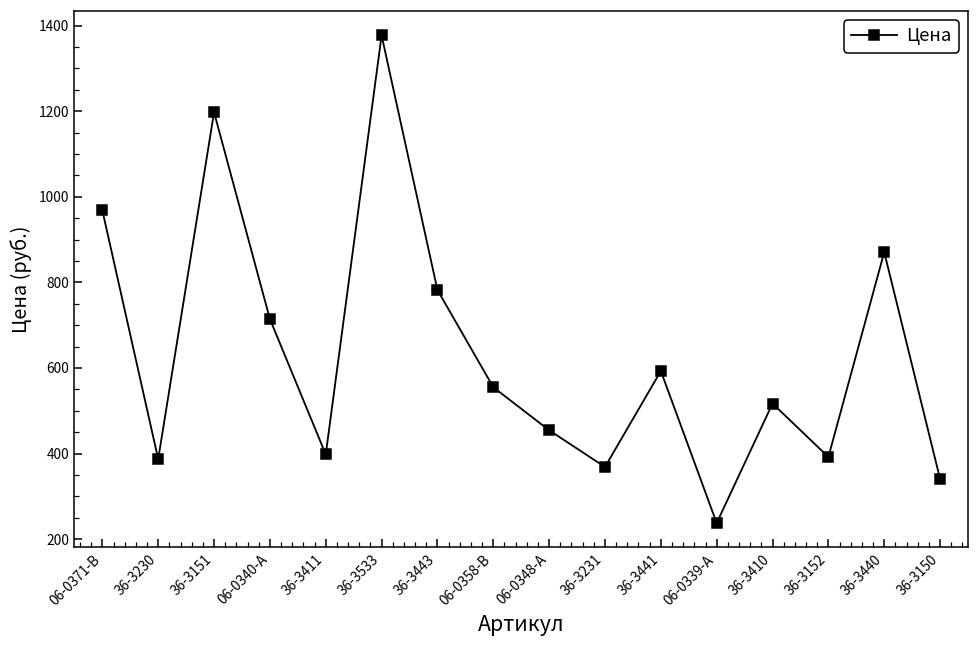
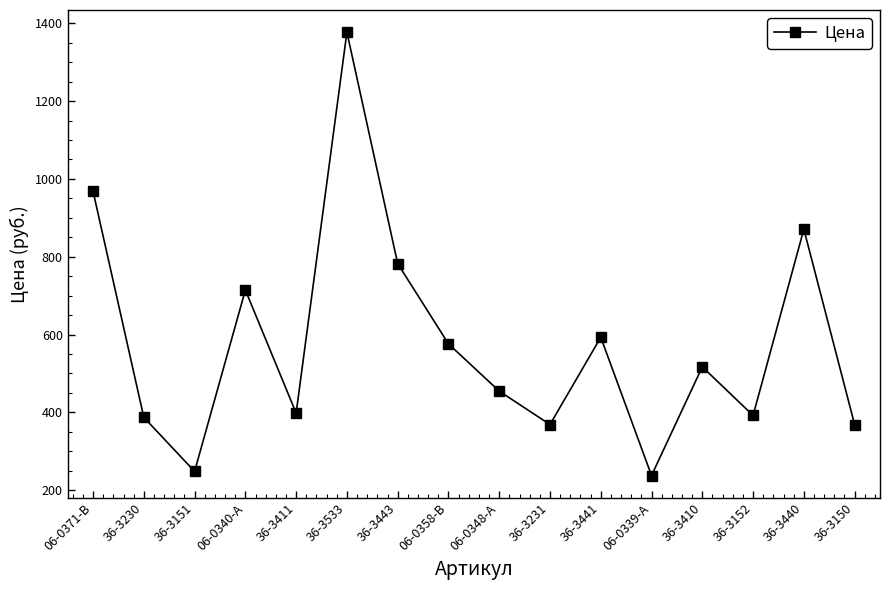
  {
    "06-0371-B": 970,
    "36-3230": 390,
-   "36-3151": 1200,
+   "36-3151": 250,
    "06-0340-A": 710,
    "36-3411": 400,
    "36-3533": 1380,
    "36-3443": 780,
-   "06-0358-B": 560,
+   "06-0358-B": 580,
    "06-0348-A": 450,
    "36-3231": 370,
    "36-3441": 590,
    "06-0339-A": 240,
    "36-3410": 520,
    "36-3152": 390,
    "36-3440": 870,
-   "36-3150": 340
+   "36-3150": 370
  }
